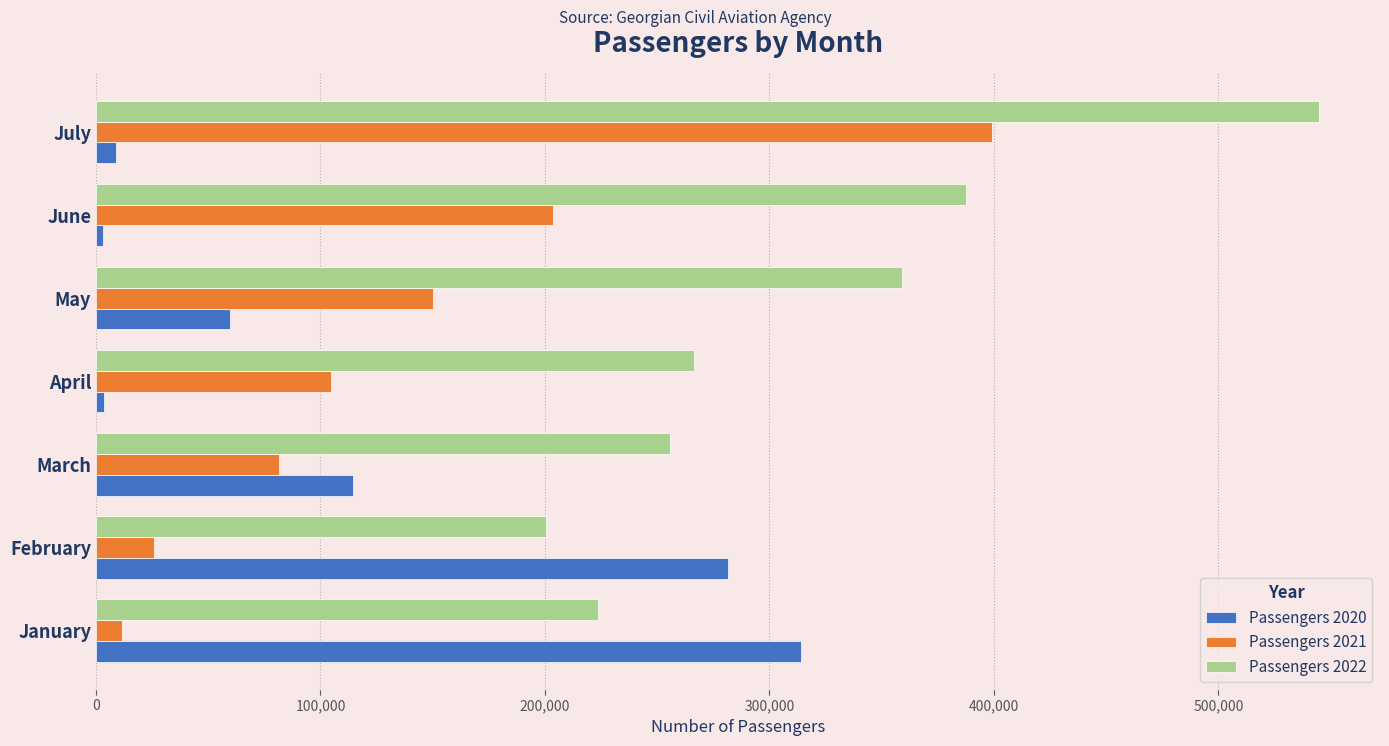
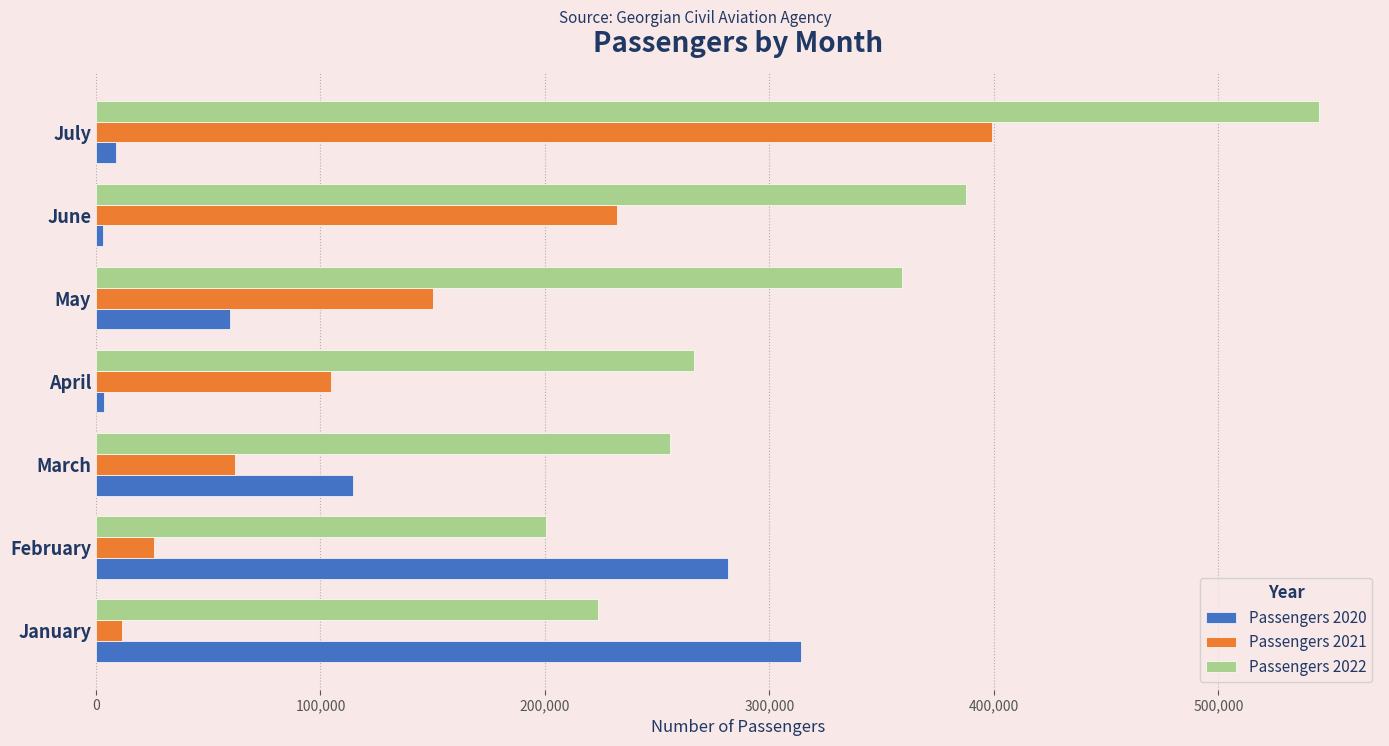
  {
    "Passengers 2020": {
      "July": "9,000",
      "June": "3,000",
      "May": "60,000",
      "April": "4,000",
      "March": "114,000",
      "February": "282,000",
      "January": "314,000"
    },
    "Passengers 2021": {
      "July": "399,000",
-     "June": "204,000",
+     "June": "232,000",
      "May": "150,000",
      "April": "105,000",
-     "March": "82,000",
+     "March": "62,000",
      "February": "26,000",
      "January": "12,000"
    },
    "Passengers 2022": {
      "July": "545,000",
      "June": "388,000",
      "May": "359,000",
      "April": "266,000",
      "March": "256,000",
      "February": "200,000",
      "January": "224,000"
    }
  }
